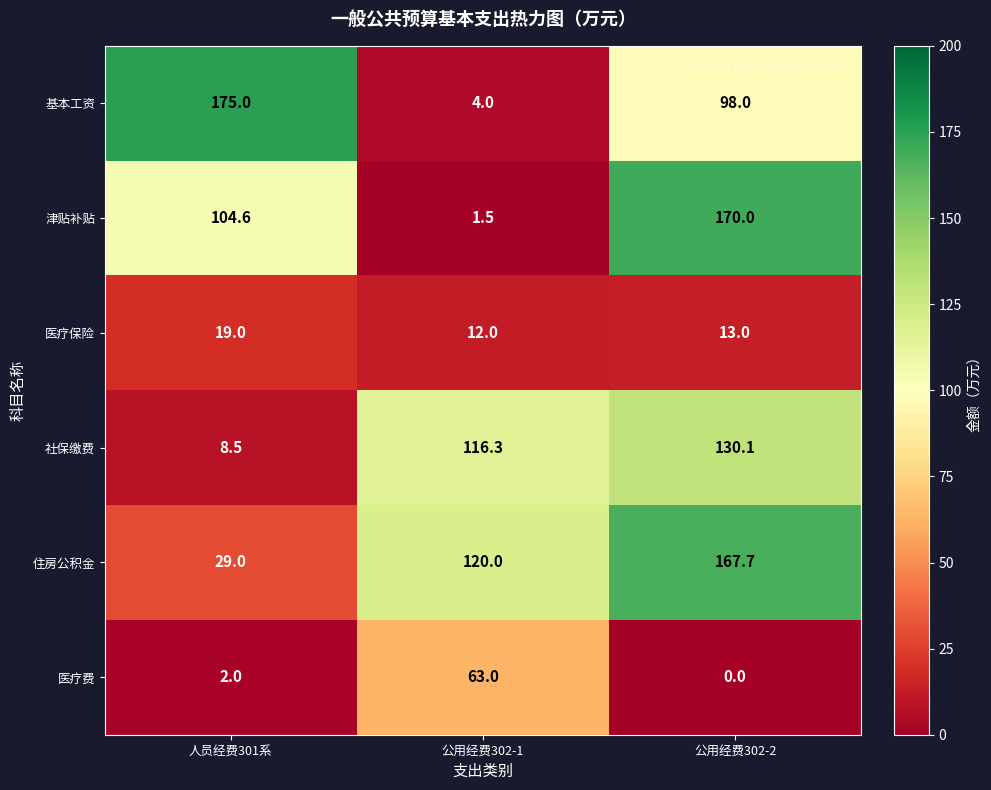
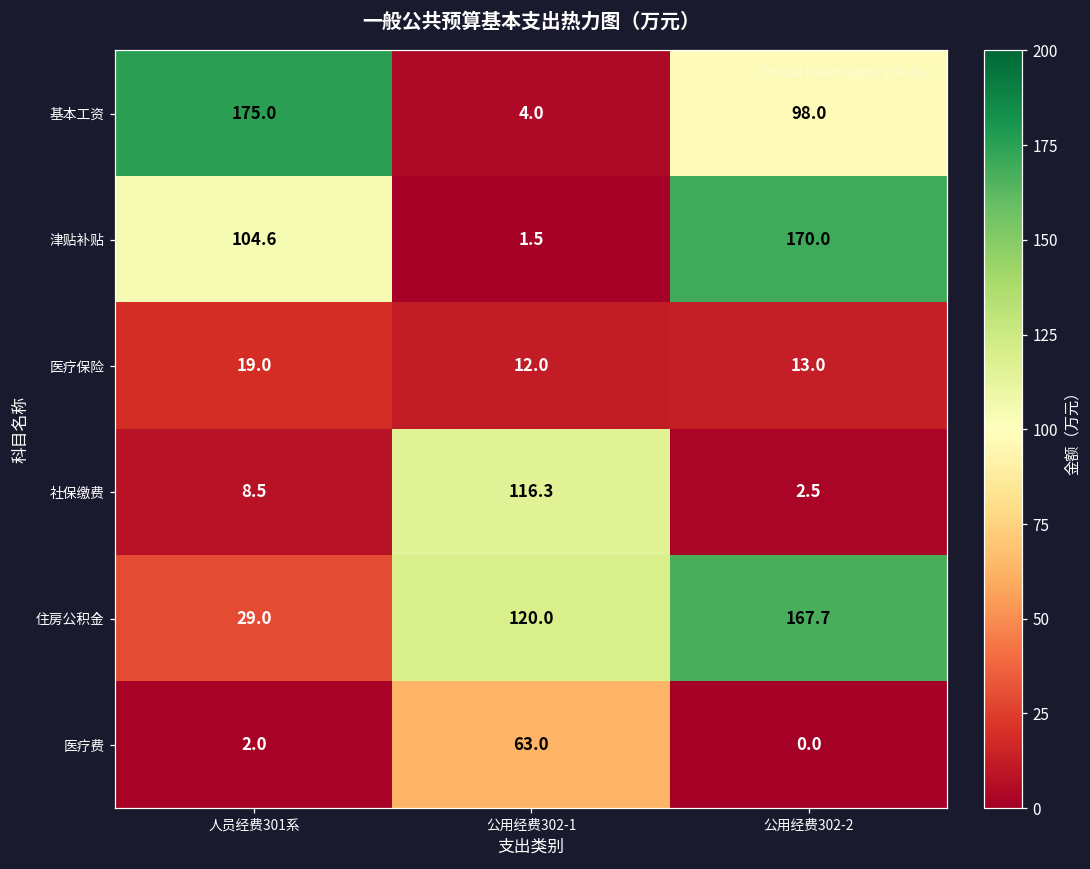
  {
    "基本工资": {
      "人员经费301系": 175.0,
      "公用经费302-1": 4.0,
      "公用经费302-2": 98.0
    },
    "津贴补贴": {
      "人员经费301系": 104.6,
      "公用经费302-1": 1.5,
      "公用经费302-2": 170.0
    },
    "医疗保险": {
      "人员经费301系": 19.0,
      "公用经费302-1": 12.0,
      "公用经费302-2": 13.0
    },
    "社保缴费": {
      "人员经费301系": 8.5,
      "公用经费302-1": 116.3,
-     "公用经费302-2": 130.1
+     "公用经费302-2": 2.5
    },
    "住房公积金": {
      "人员经费301系": 29.0,
      "公用经费302-1": 120.0,
      "公用经费302-2": 167.7
    },
    "医疗费": {
      "人员经费301系": 2.0,
      "公用经费302-1": 63.0,
      "公用经费302-2": 0.0
    }
  }
